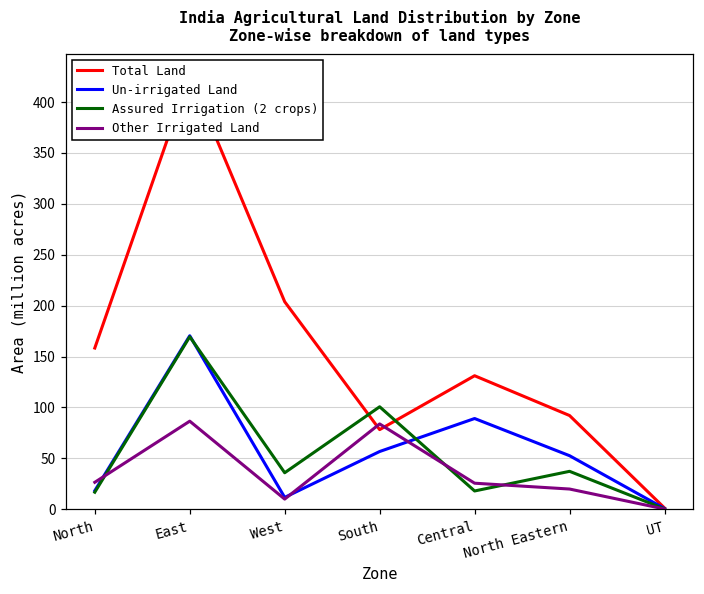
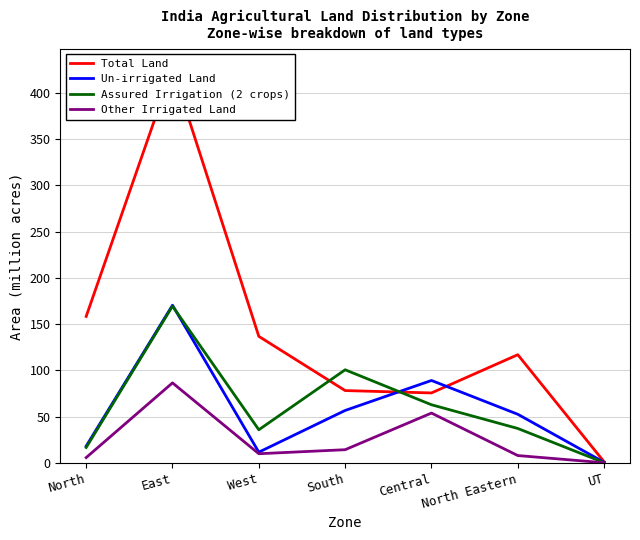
  {
    "Total Land": {
      "North": 160,
-     "West": 200,
+     "West": 140,
      "South": 80,
-     "Central": 130,
-     "North Eastern": 90
+     "Central": 80,
+     "North Eastern": 120
    },
    "Un-irrigated Land": {
      "South": 60,
      "Central": 90,
      "North Eastern": 50
    },
    "Assured Irrigation (2 crops)": {
      "West": 40,
      "South": 100,
-     "Central": 20,
+     "Central": 60,
      "North Eastern": 40
    },
    "Other Irrigated Land": {
-     "North": 30,
+     "North": 10,
      "East": 90,
-     "South": 80,
-     "Central": 30,
-     "North Eastern": 20
+     "South": 10,
+     "Central": 50,
+     "North Eastern": 10
    }
  }
